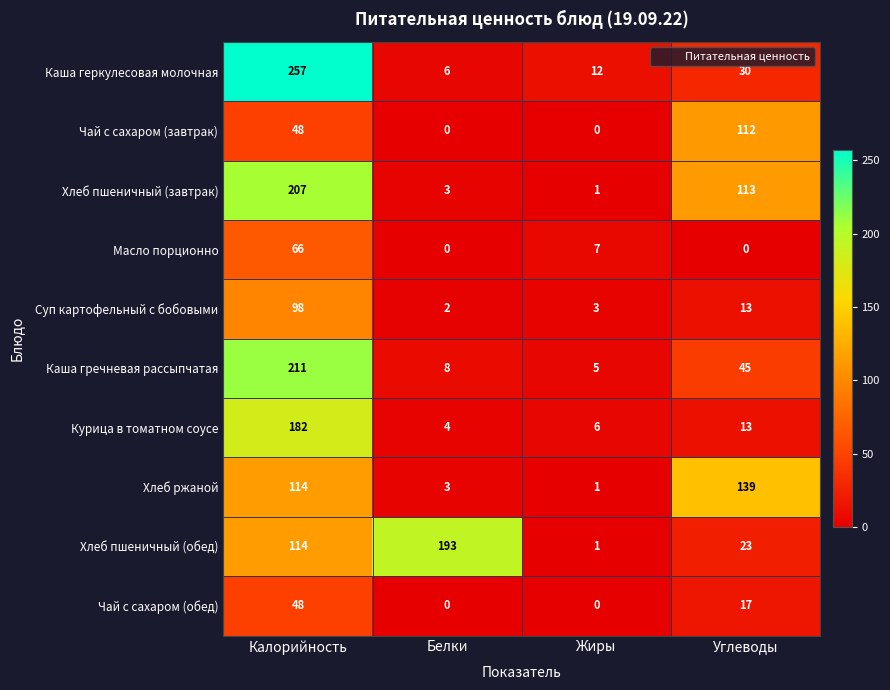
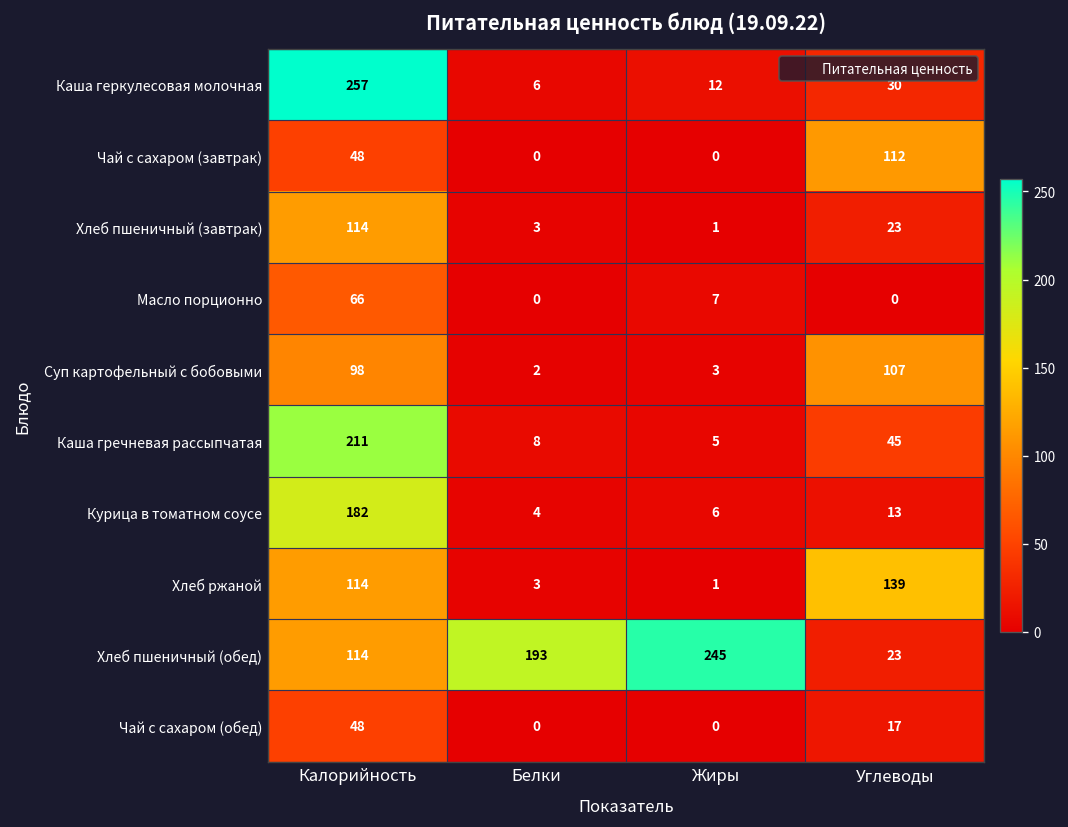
  {
    "Каша геркулесовая молочная": {
      "Калорийность": 257,
      "Белки": 6,
      "Жиры": 12
    },
    "Чай с сахаром (завтрак)": {
      "Калорийность": 48,
      "Белки": 0,
      "Жиры": 0,
      "Углеводы": 112
    },
    "Хлеб пшеничный (завтрак)": {
-     "Калорийность": 207,
+     "Калорийность": 114,
      "Белки": 3,
      "Жиры": 1,
-     "Углеводы": 113
+     "Углеводы": 23
    },
    "Масло порционно": {
      "Калорийность": 66,
      "Белки": 0,
      "Жиры": 7,
      "Углеводы": 0
    },
    "Суп картофельный с бобовыми": {
      "Калорийность": 98,
      "Белки": 2,
      "Жиры": 3,
-     "Углеводы": 13
+     "Углеводы": 107
    },
    "Каша гречневая рассыпчатая": {
      "Калорийность": 211,
      "Белки": 8,
      "Жиры": 5,
      "Углеводы": 45
    },
    "Курица в томатном соусе": {
      "Калорийность": 182,
      "Белки": 4,
      "Жиры": 6,
      "Углеводы": 13
    },
    "Хлеб ржаной": {
      "Калорийность": 114,
      "Белки": 3,
      "Жиры": 1,
      "Углеводы": 139
    },
    "Хлеб пшеничный (обед)": {
      "Калорийность": 114,
      "Белки": 193,
-     "Жиры": 1,
+     "Жиры": 245,
      "Углеводы": 23
    },
    "Чай с сахаром (обед)": {
      "Калорийность": 48,
      "Белки": 0,
      "Жиры": 0,
      "Углеводы": 17
    }
  }
